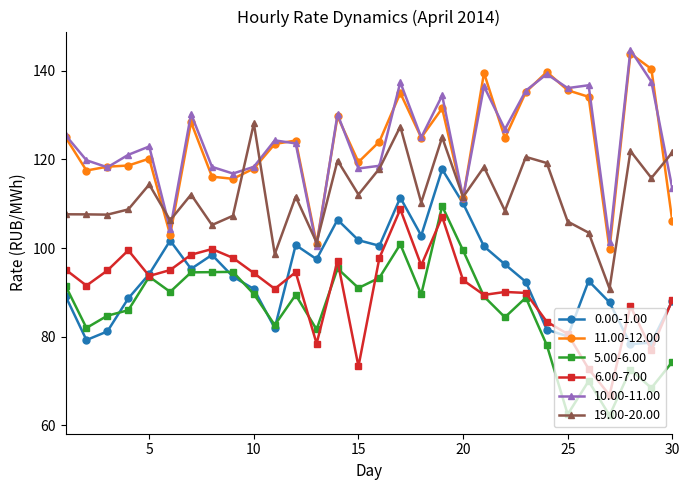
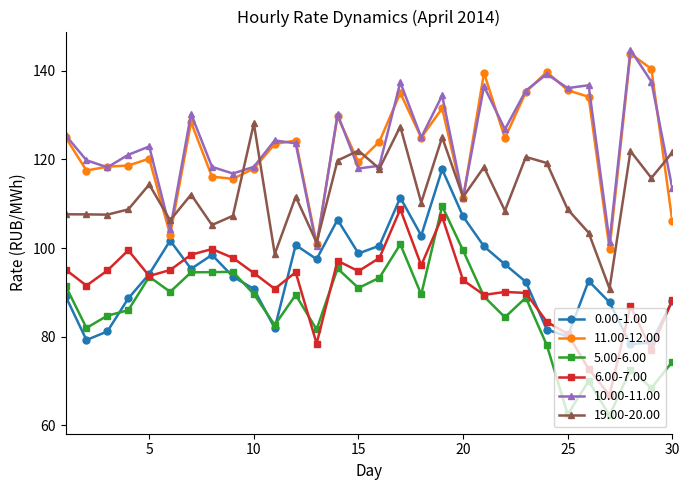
  {
    "0.00-1.00": {
      "10": 91,
-     "15": 102,
-     "20": 110
+     "15": 99,
+     "20": 107
    },
    "11.00-12.00": {
      "5": 120,
      "15": 119,
      "30": 106
    },
    "5.00-6.00": {
      "10": 90,
      "15": 91,
      "20": 99,
      "30": 74
    },
    "6.00-7.00": {
      "10": 94,
-     "15": 73,
+     "15": 95,
      "20": 93
    },
    "10.00-11.00": {
      "5": 123,
      "15": 118,
      "30": 113
    },
    "19.00-20.00": {
      "5": 114,
      "10": 128,
-     "15": 112,
-     "25": 106,
+     "15": 122,
+     "25": 109,
      "30": 122
    }
  }
